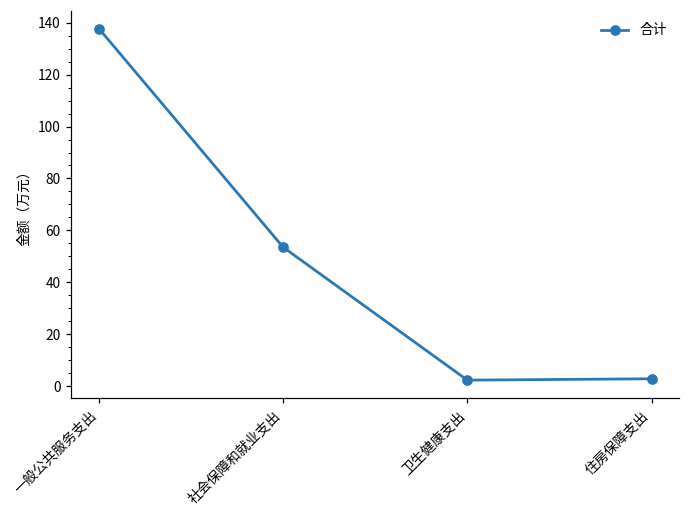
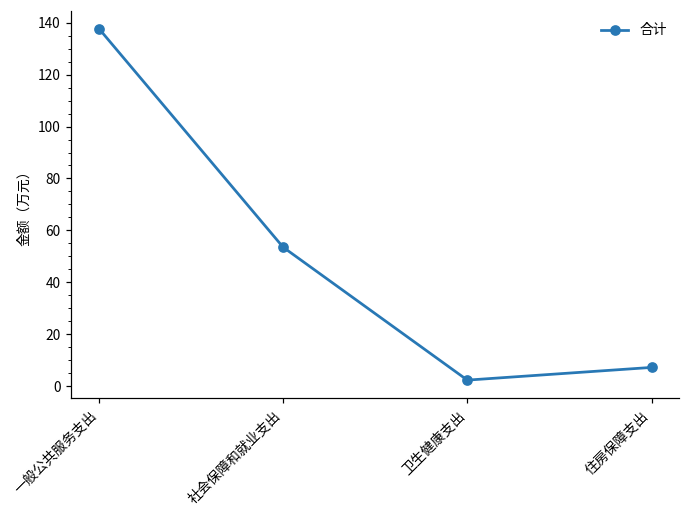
  {
    "一般公共服务支出": 138,
    "社会保障和就业支出": 54,
    "卫生健康支出": 2,
-   "住房保障支出": 3
+   "住房保障支出": 7
  }
